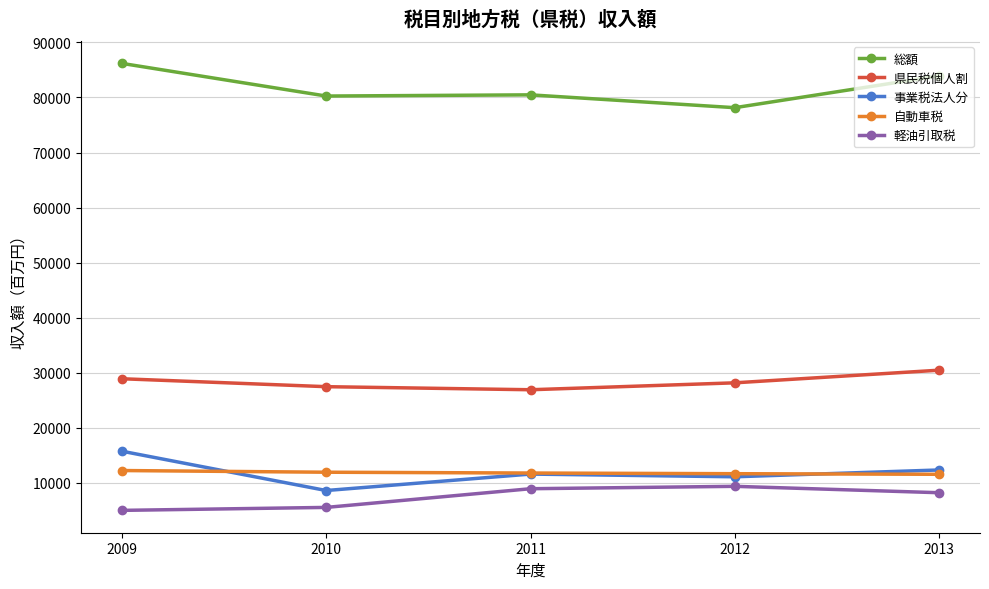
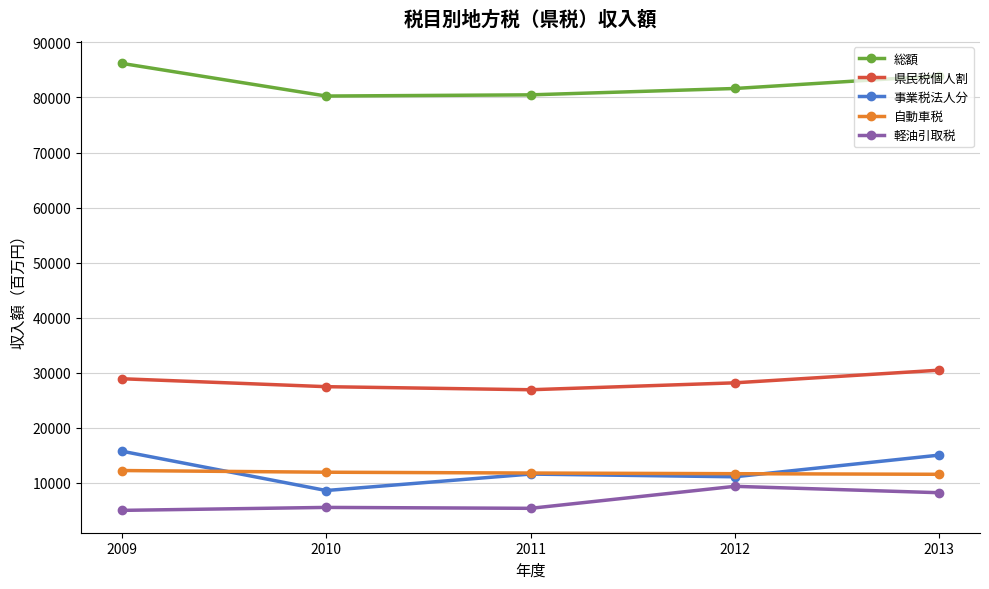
  {
    "総額": {
      "2009": 86000,
      "2010": 80000,
      "2011": 80000,
-     "2012": 78000
+     "2012": 82000
    },
    "事業税法人分": {
      "2009": 16000,
      "2010": 9000,
      "2012": 11000,
-     "2013": 12000
+     "2013": 15000
    },
    "軽油引取税": {
      "2009": 5000,
      "2010": 6000,
-     "2011": 9000,
+     "2011": 5000,
      "2012": 9000,
      "2013": 8000
    }
  }
